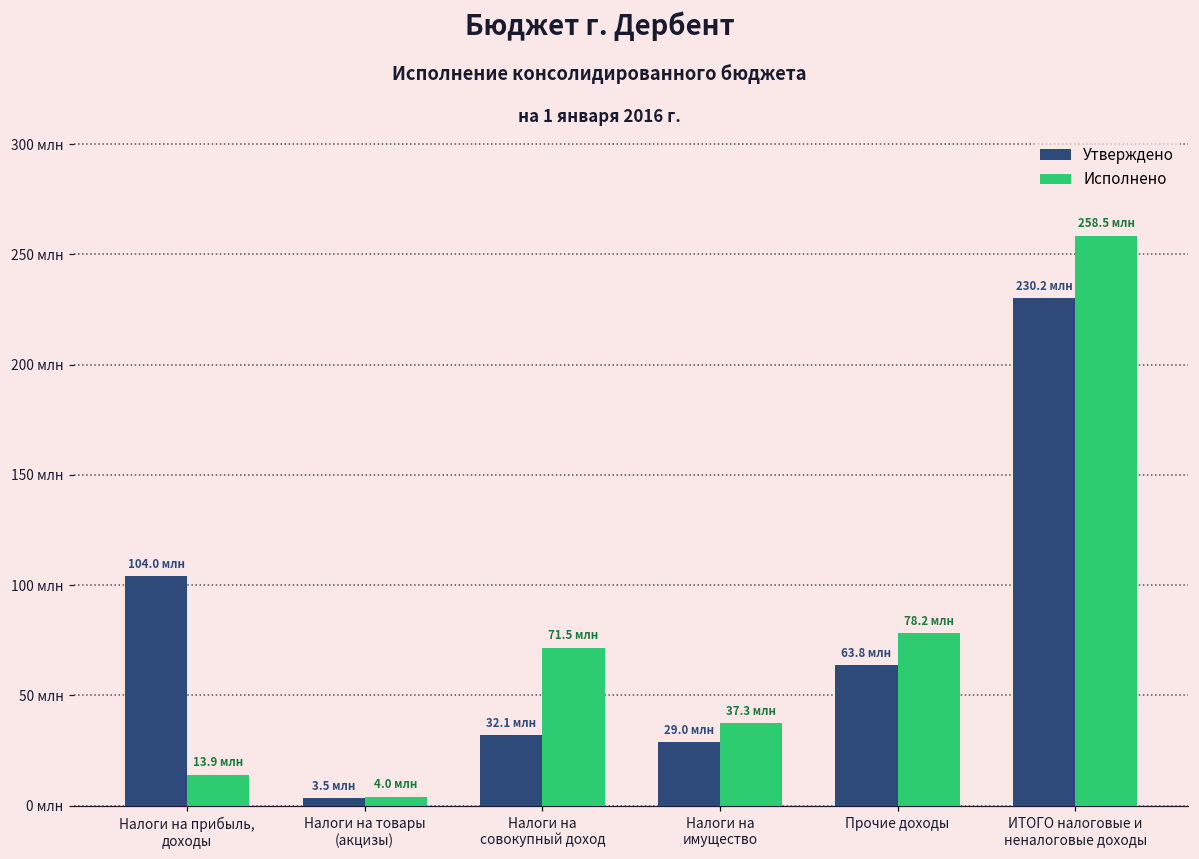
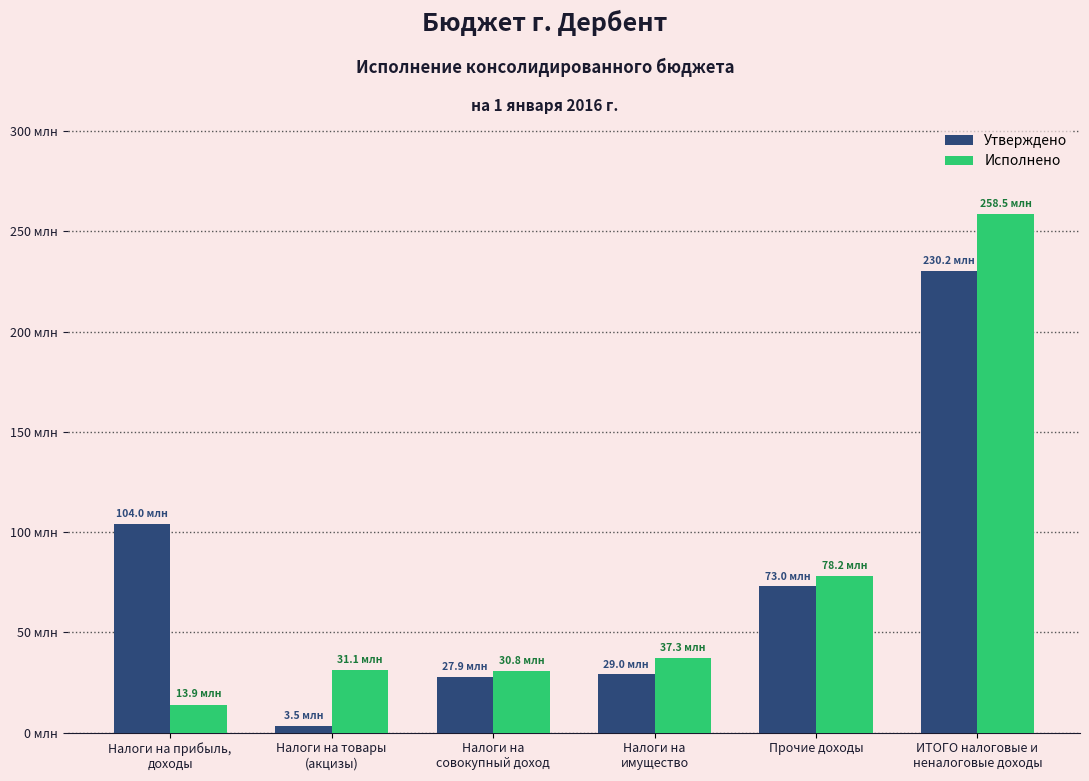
  {
    "Утверждено": {
-     "Налоги на совокупный доход": 32.1,
-     "Прочие доходы": 63.8
+     "Налоги на совокупный доход": 27.9,
+     "Прочие доходы": 73.0
    },
    "Исполнено": {
-     "Налоги на товары (акцизы)": 4.0,
-     "Налоги на совокупный доход": 71.5
+     "Налоги на товары (акцизы)": 31.1,
+     "Налоги на совокупный доход": 30.8
    }
  }
